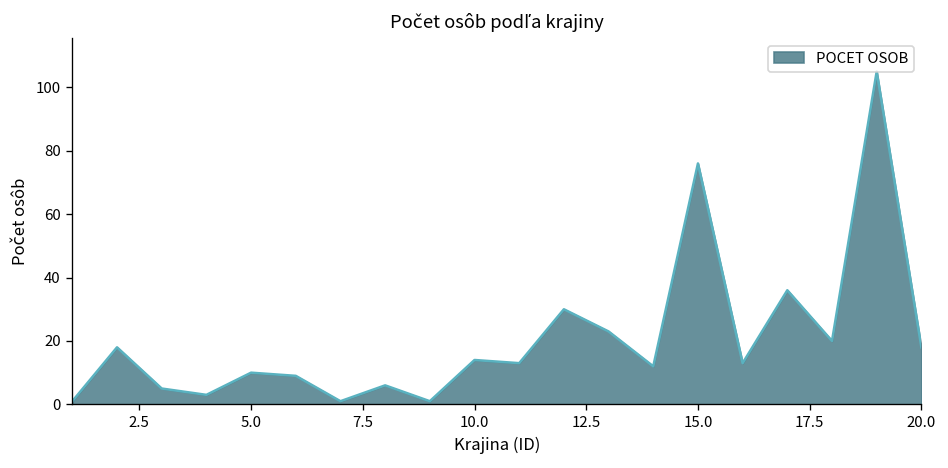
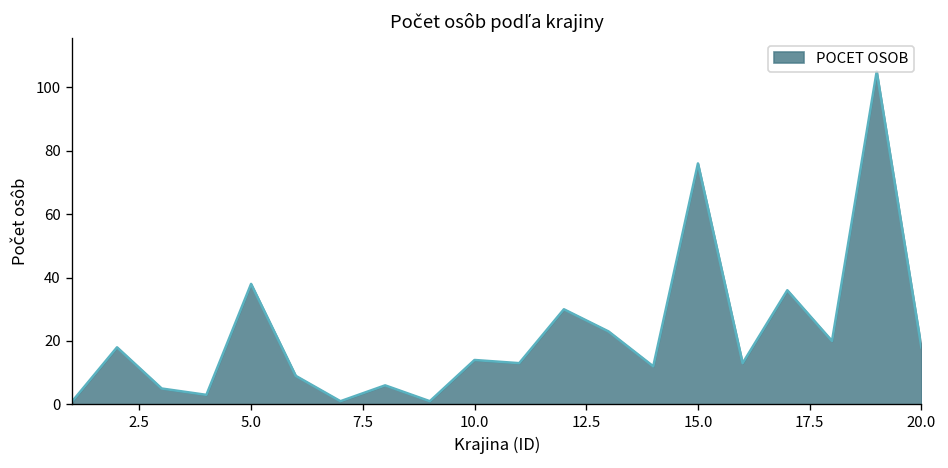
  {
-   "5.0": 10,
+   "5.0": 38,
    "10.0": 14,
    "15.0": 76,
    "20.0": 18
  }
